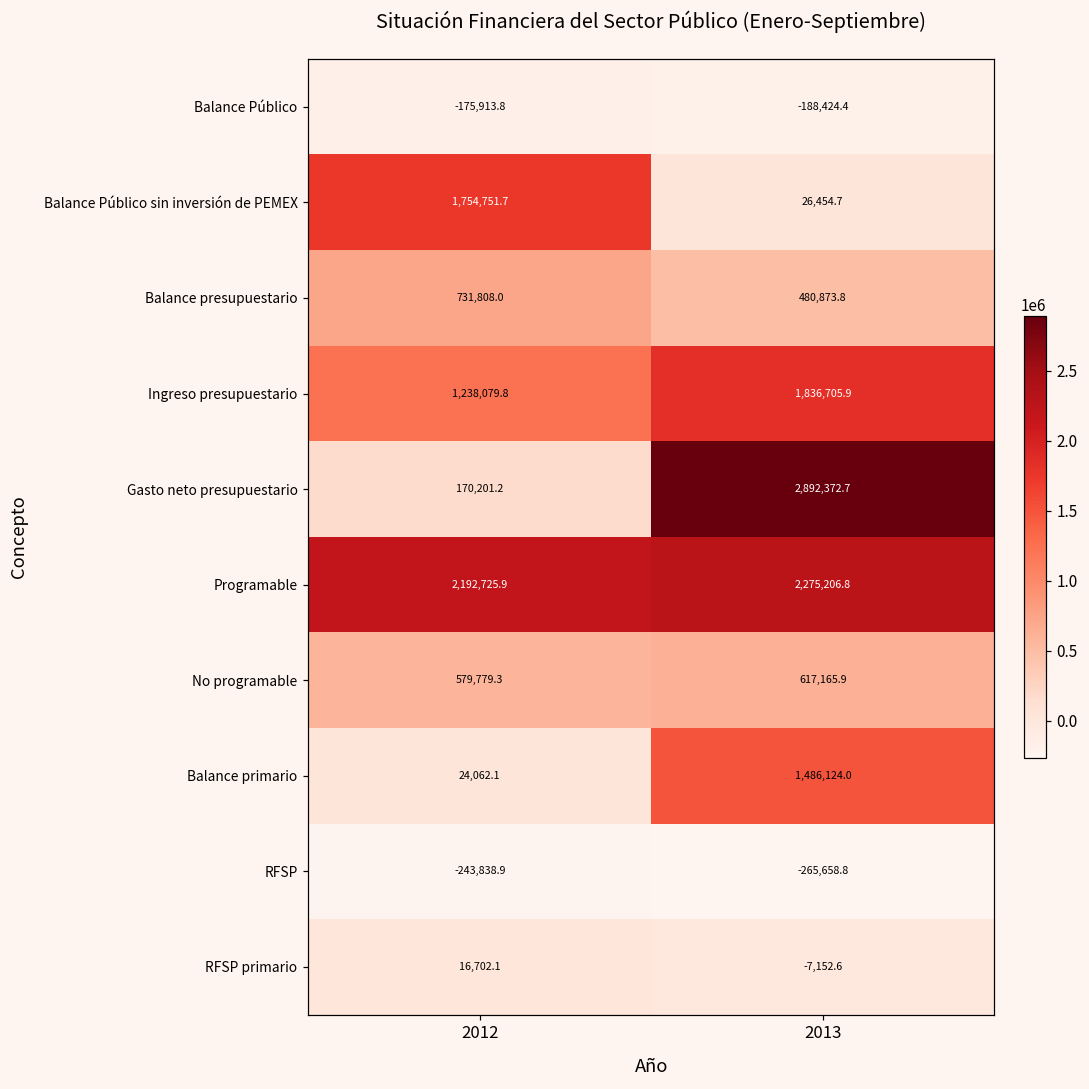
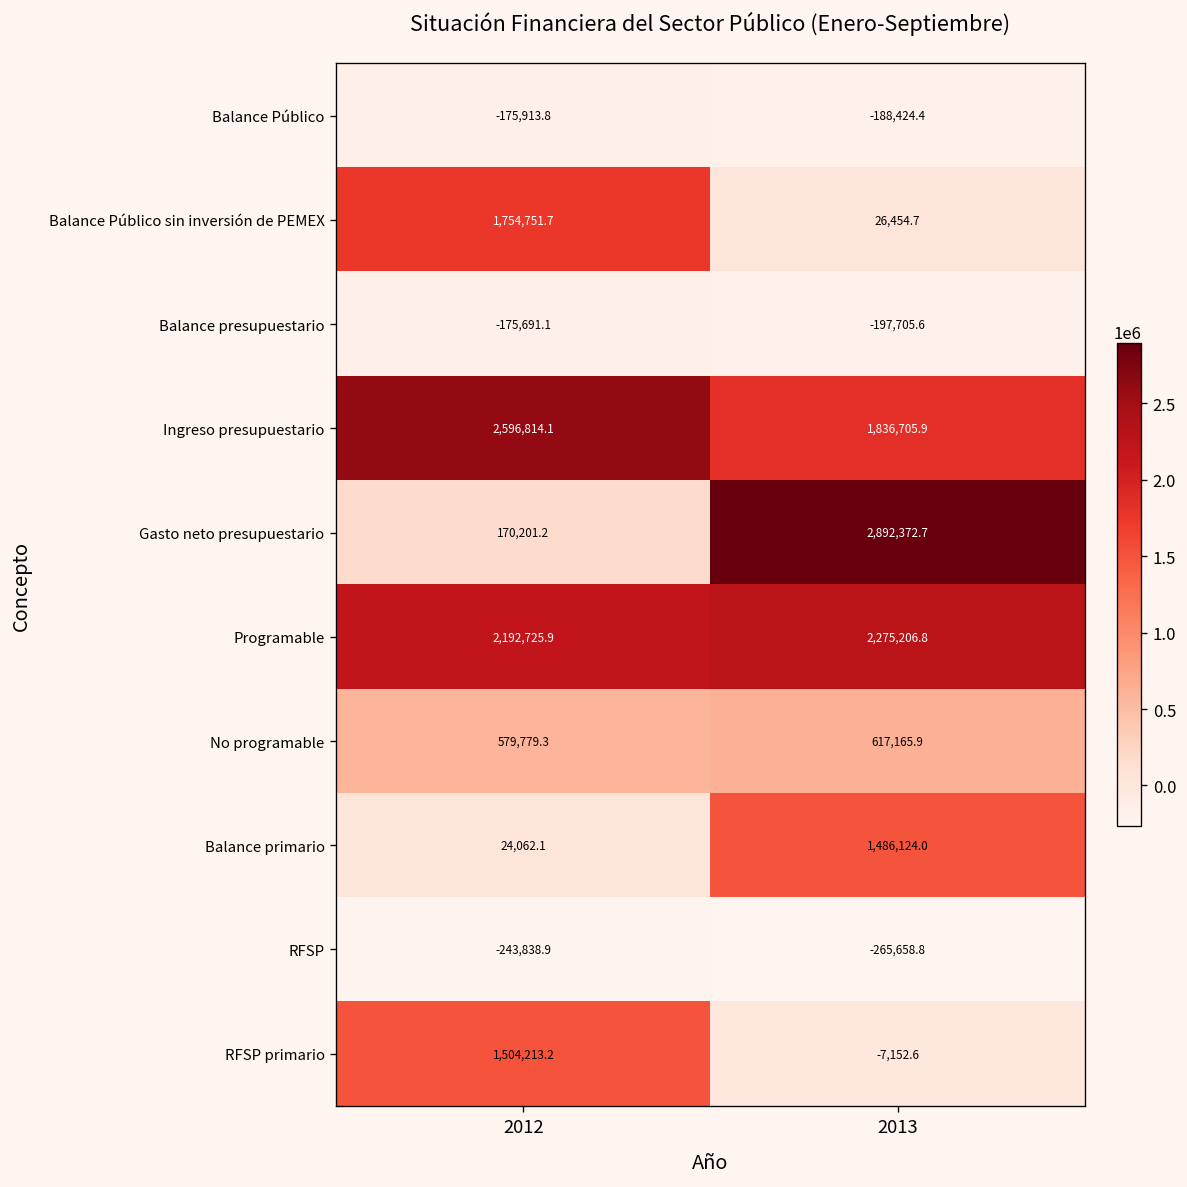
  {
    "Balance Público": {
      "2012": "-175,913.8",
      "2013": "-188,424.4"
    },
    "Balance Público sin inversión de PEMEX": {
      "2012": "1,754,751.7",
      "2013": "26,454.7"
    },
    "Balance presupuestario": {
-     "2012": "731,808.0",
-     "2013": "480,873.8"
+     "2012": "-175,691.1",
+     "2013": "-197,705.6"
    },
    "Ingreso presupuestario": {
-     "2012": "1,238,079.8",
+     "2012": "2,596,814.1",
      "2013": "1,836,705.9"
    },
    "Gasto neto presupuestario": {
      "2012": "170,201.2",
      "2013": "2,892,372.7"
    },
    "Programable": {
      "2012": "2,192,725.9",
      "2013": "2,275,206.8"
    },
    "No programable": {
      "2012": "579,779.3",
      "2013": "617,165.9"
    },
    "Balance primario": {
      "2012": "24,062.1",
      "2013": "1,486,124.0"
    },
    "RFSP": {
      "2012": "-243,838.9",
      "2013": "-265,658.8"
    },
    "RFSP primario": {
-     "2012": "16,702.1",
+     "2012": "1,504,213.2",
      "2013": "-7,152.6"
    }
  }
